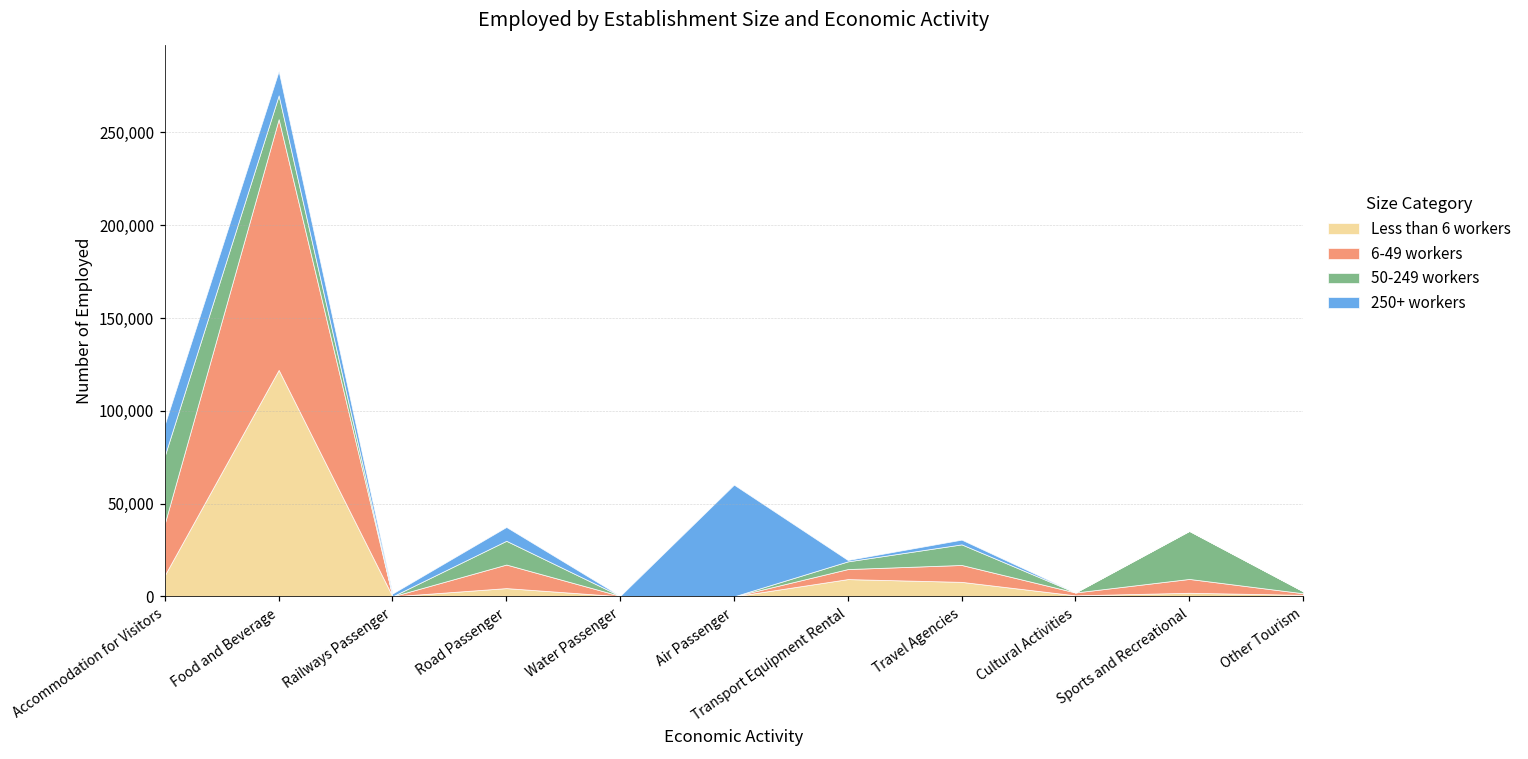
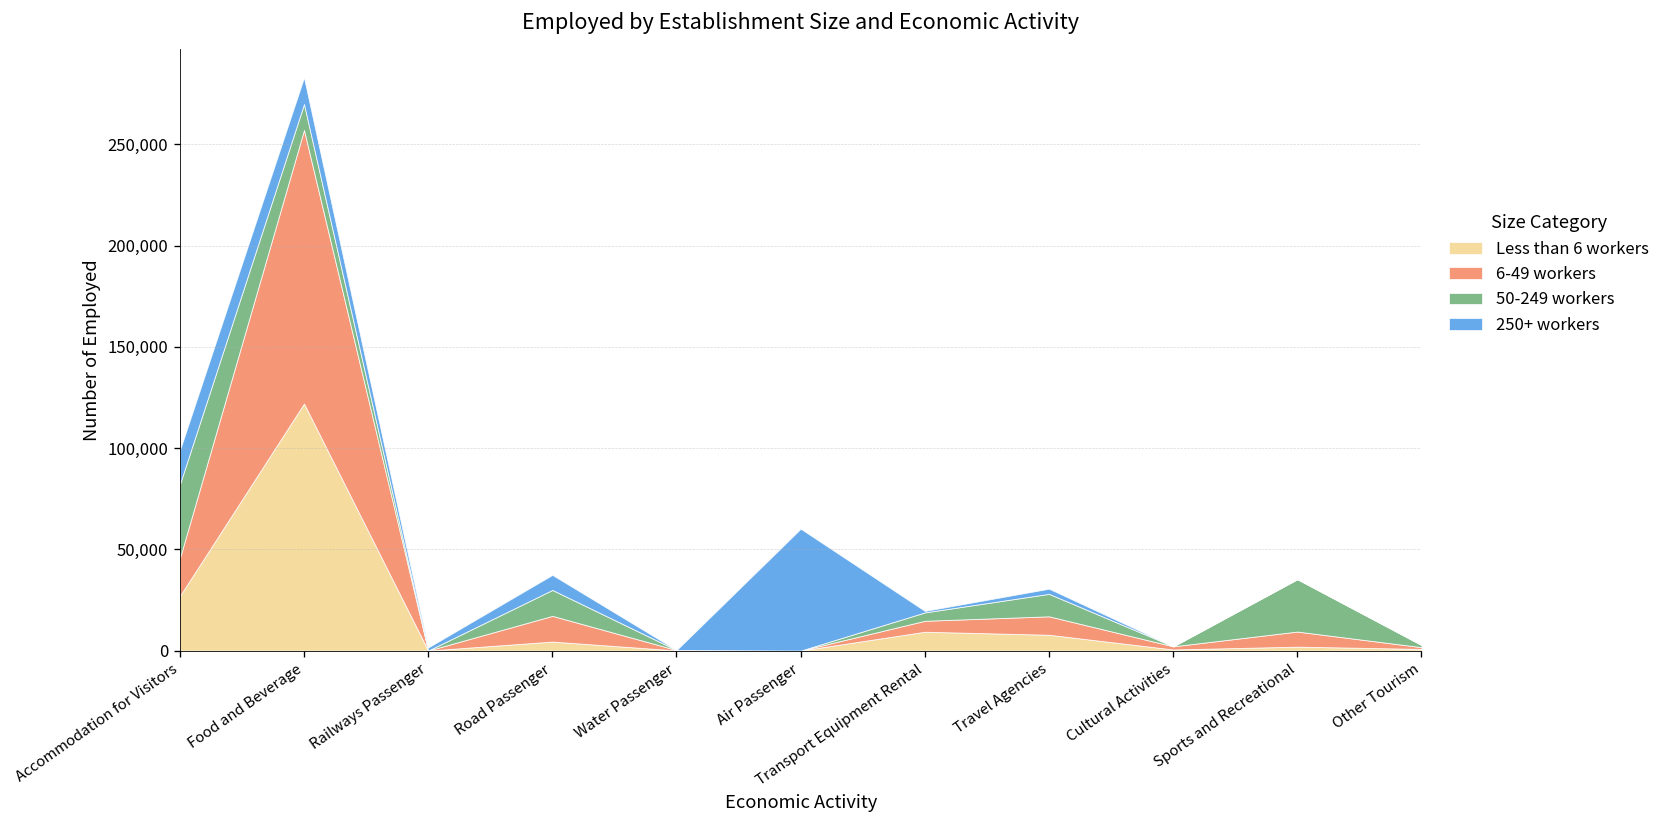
  {
    "Less than 6 workers": {
-     "Accommodation for Visitors": "12,000",
+     "Accommodation for Visitors": "27,000",
      "Food and Beverage": "122,000",
      "Road Passenger": "4,000",
      "Transport Equipment Rental": "9,000",
      "Travel Agencies": "8,000",
      "Sports and Recreational": "2,000"
    },
    "6-49 workers": {
-     "Accommodation for Visitors": "28,000",
+     "Accommodation for Visitors": "19,000",
      "Food and Beverage": "135,000",
      "Road Passenger": "13,000",
      "Transport Equipment Rental": "5,000",
      "Travel Agencies": "9,000",
      "Sports and Recreational": "7,000"
    },
    "50-249 workers": {
      "Accommodation for Visitors": "36,000",
      "Food and Beverage": "13,000",
      "Road Passenger": "13,000",
      "Travel Agencies": "11,000"
    },
    "250+ workers": {
      "Accommodation for Visitors": "17,000",
      "Food and Beverage": "13,000",
      "Railways Passenger": "2,000",
      "Road Passenger": "7,000",
      "Air Passenger": "60,000",
      "Travel Agencies": "3,000"
    }
  }
